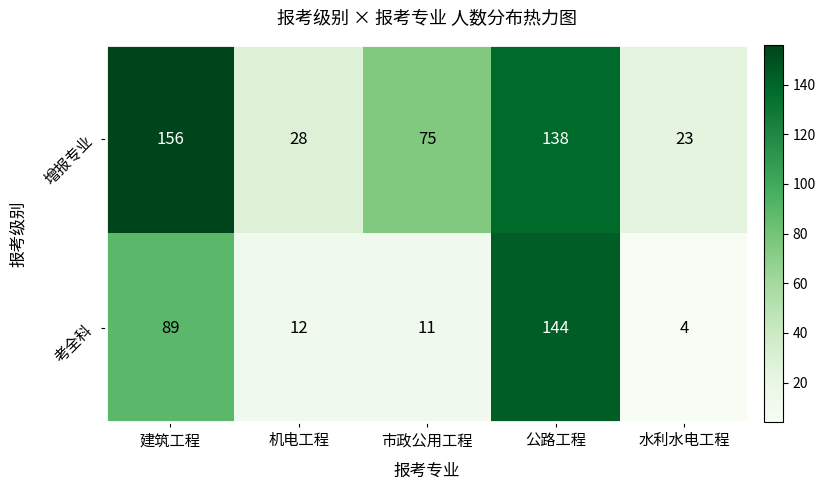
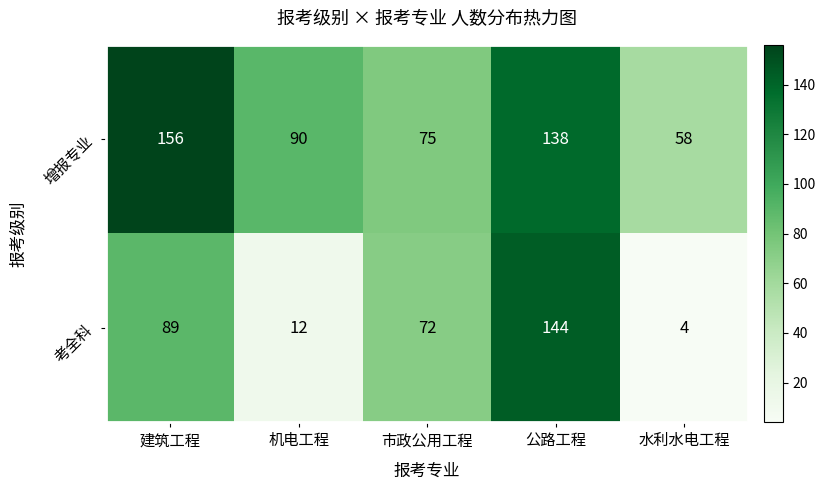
  {
    "增报专业": {
      "建筑工程": 156,
-     "机电工程": 28,
+     "机电工程": 90,
      "市政公用工程": 75,
      "公路工程": 138,
-     "水利水电工程": 23
+     "水利水电工程": 58
    },
    "考全科": {
      "建筑工程": 89,
      "机电工程": 12,
-     "市政公用工程": 11,
+     "市政公用工程": 72,
      "公路工程": 144,
      "水利水电工程": 4
    }
  }
